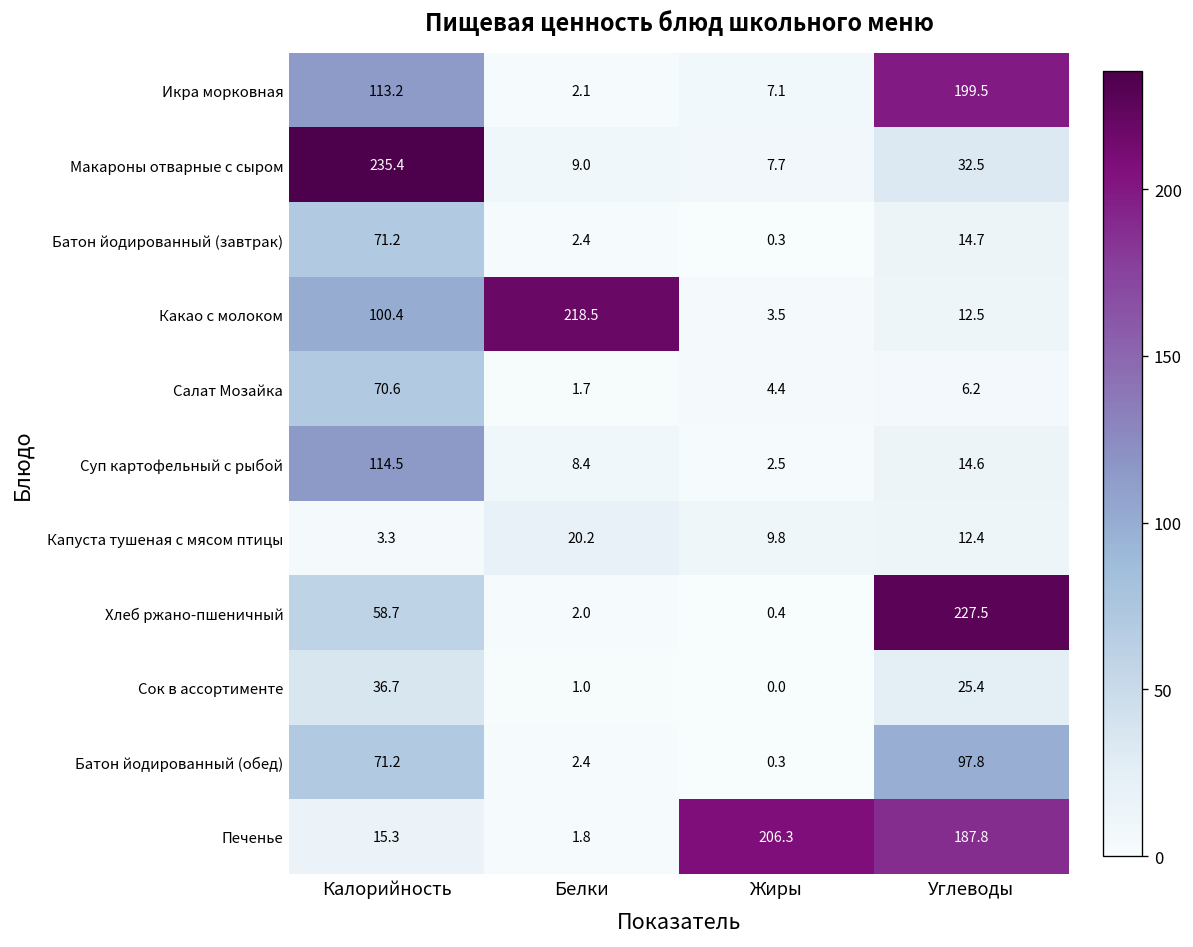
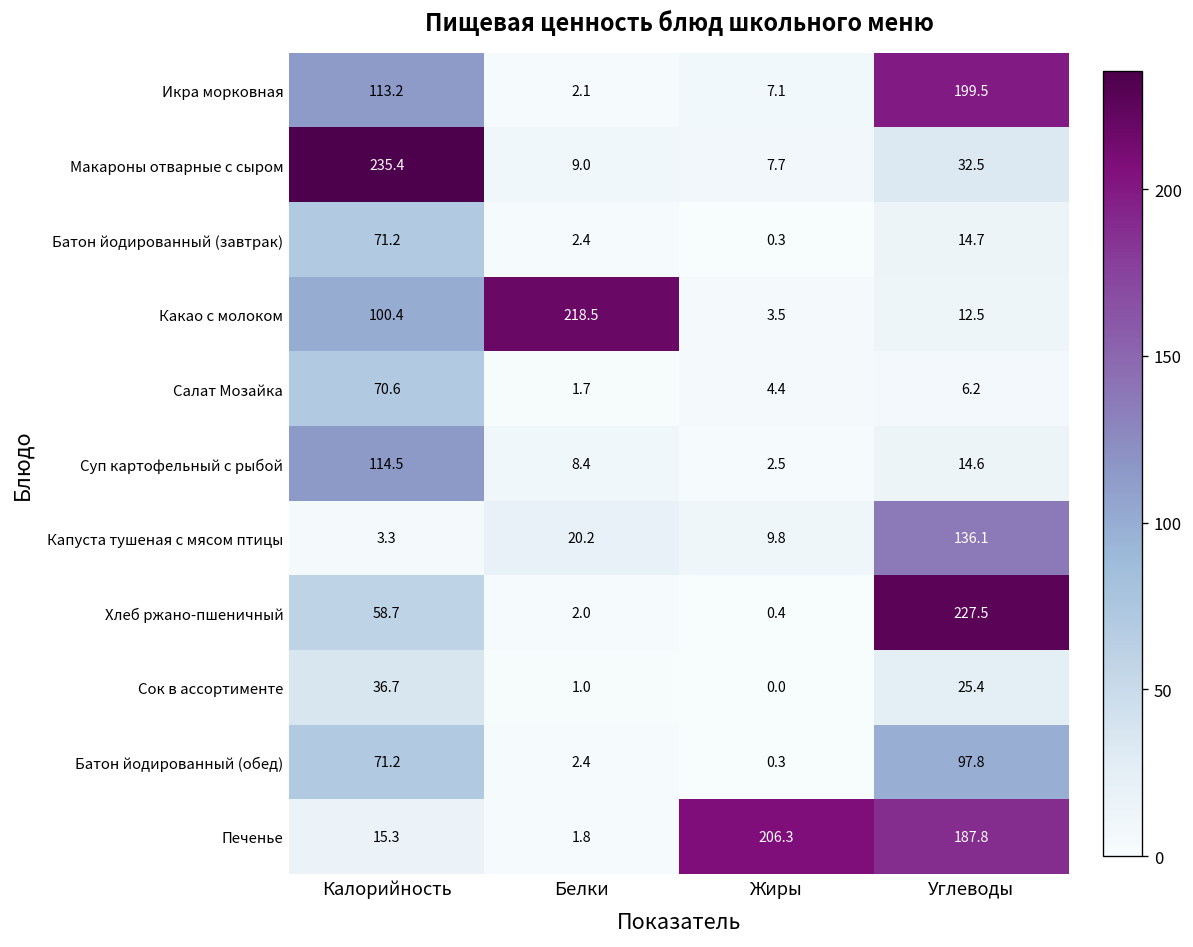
  {
    "Икра морковная": {
      "Калорийность": 113.2,
      "Белки": 2.1,
      "Жиры": 7.1,
      "Углеводы": 199.5
    },
    "Макароны отварные с сыром": {
      "Калорийность": 235.4,
      "Белки": 9.0,
      "Жиры": 7.7,
      "Углеводы": 32.5
    },
    "Батон йодированный (завтрак)": {
      "Калорийность": 71.2,
      "Белки": 2.4,
      "Жиры": 0.3,
      "Углеводы": 14.7
    },
    "Какао с молоком": {
      "Калорийность": 100.4,
      "Белки": 218.5,
      "Жиры": 3.5,
      "Углеводы": 12.5
    },
    "Салат Мозайка": {
      "Калорийность": 70.6,
      "Белки": 1.7,
      "Жиры": 4.4,
      "Углеводы": 6.2
    },
    "Суп картофельный с рыбой": {
      "Калорийность": 114.5,
      "Белки": 8.4,
      "Жиры": 2.5,
      "Углеводы": 14.6
    },
    "Капуста тушеная с мясом птицы": {
      "Калорийность": 3.3,
      "Белки": 20.2,
      "Жиры": 9.8,
-     "Углеводы": 12.4
+     "Углеводы": 136.1
    },
    "Хлеб ржано-пшеничный": {
      "Калорийность": 58.7,
      "Белки": 2.0,
      "Жиры": 0.4,
      "Углеводы": 227.5
    },
    "Сок в ассортименте": {
      "Калорийность": 36.7,
      "Белки": 1.0,
      "Жиры": 0.0,
      "Углеводы": 25.4
    },
    "Батон йодированный (обед)": {
      "Калорийность": 71.2,
      "Белки": 2.4,
      "Жиры": 0.3,
      "Углеводы": 97.8
    },
    "Печенье": {
      "Калорийность": 15.3,
      "Белки": 1.8,
      "Жиры": 206.3,
      "Углеводы": 187.8
    }
  }
